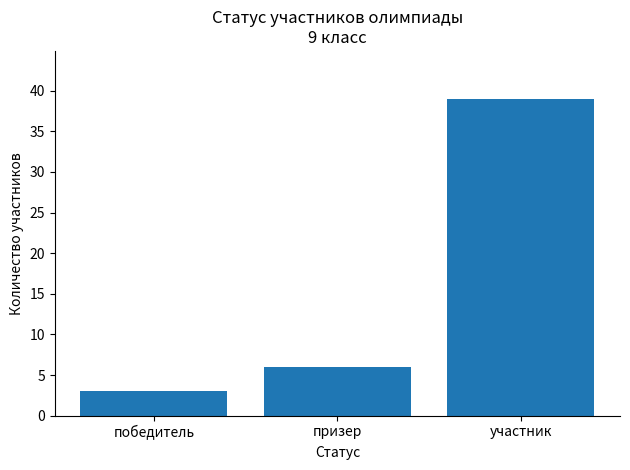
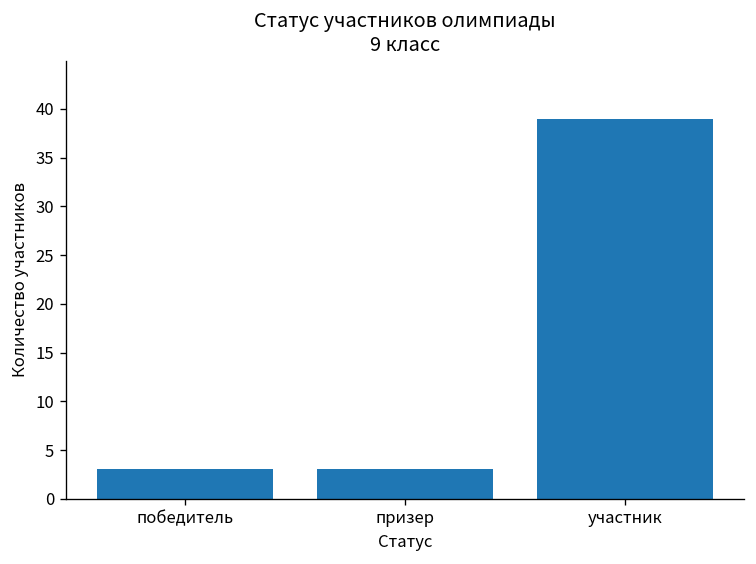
  {
    "победитель": 3,
-   "призер": 6,
+   "призер": 3,
    "участник": 39
  }
